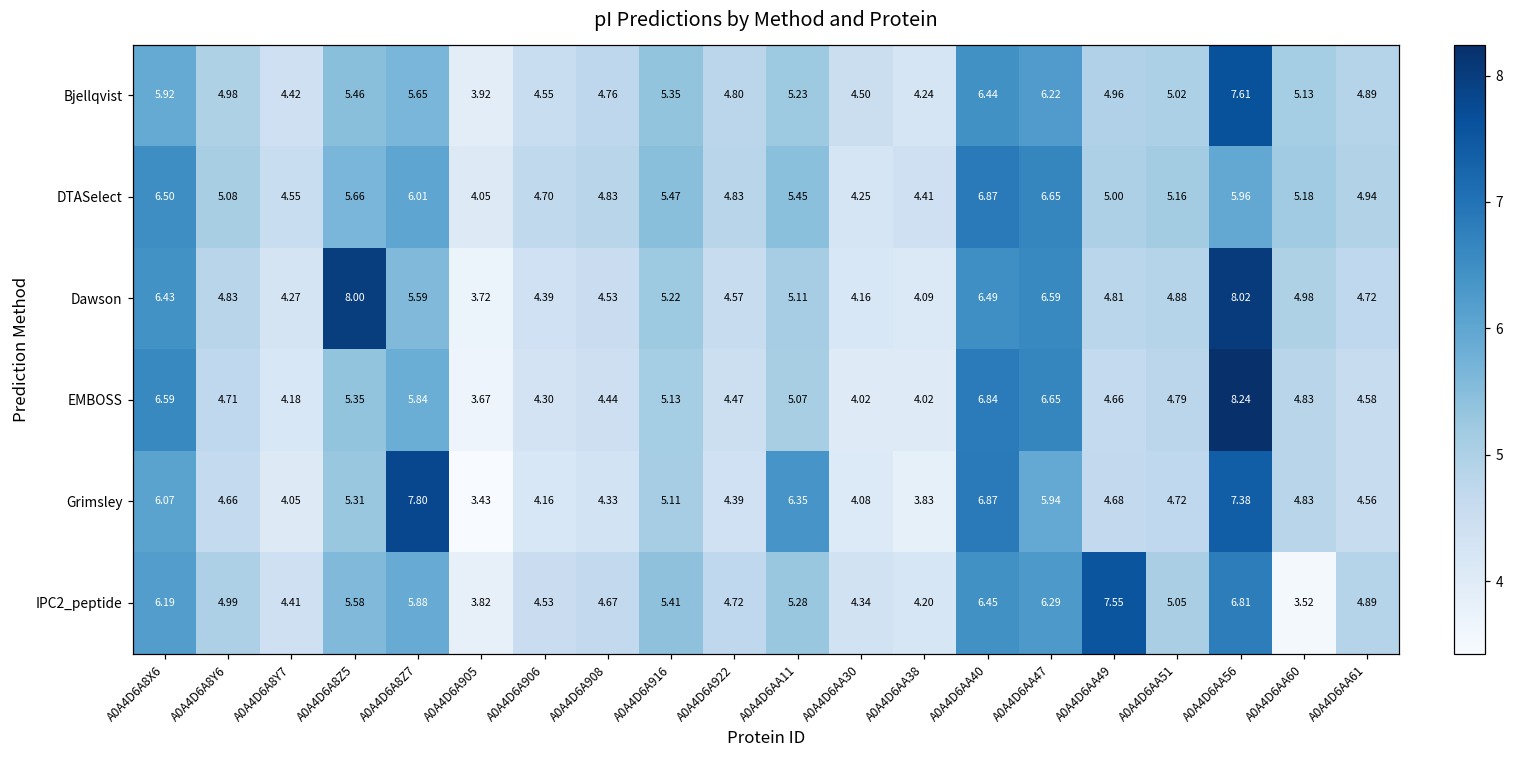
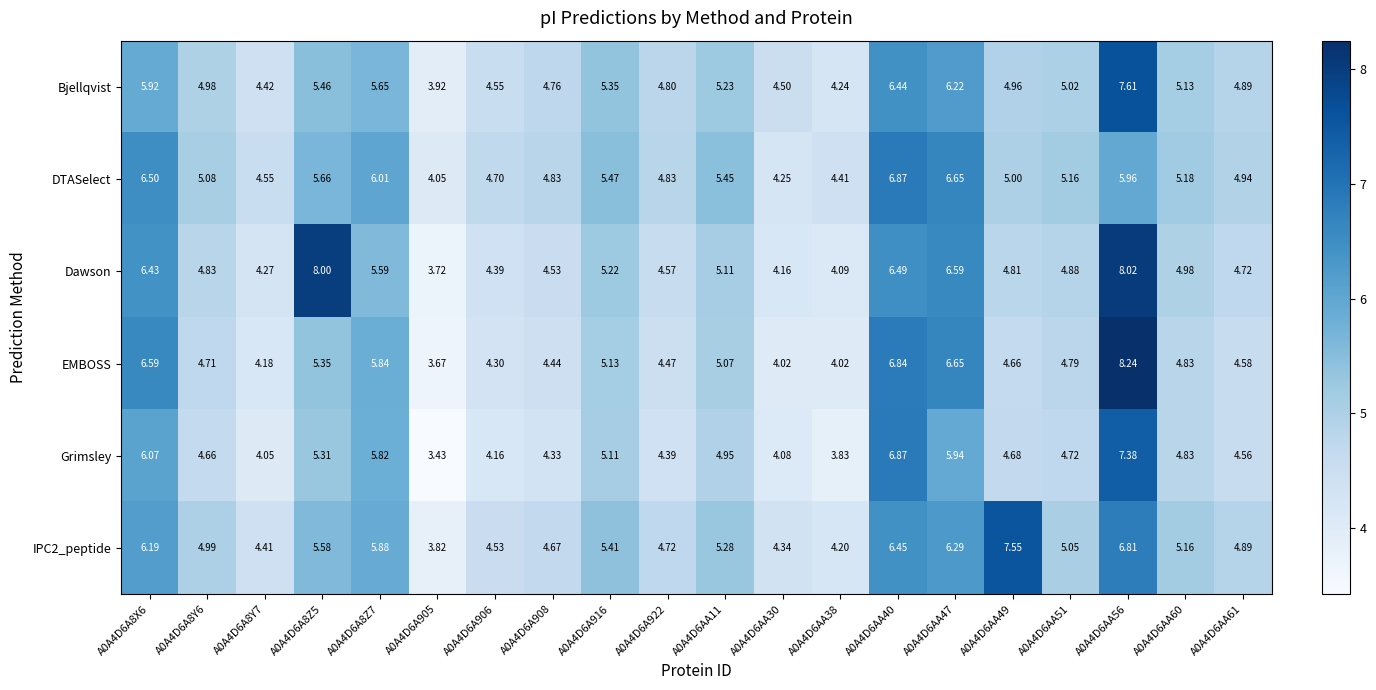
  {
    "Bjellqvist": {
      "A0A4D6A8X6": 5.92,
      "A0A4D6A8Y6": 4.98,
      "A0A4D6A8Y7": 4.42,
      "A0A4D6A8Z5": 5.46,
      "A0A4D6A8Z7": 5.65,
      "A0A4D6A905": 3.92,
      "A0A4D6A906": 4.55,
      "A0A4D6A908": 4.76,
      "A0A4D6A916": 5.35,
      "A0A4D6A922": 4.80,
      "A0A4D6AA11": 5.23,
      "A0A4D6AA30": 4.50,
      "A0A4D6AA38": 4.24,
      "A0A4D6AA40": 6.44,
      "A0A4D6AA47": 6.22,
      "A0A4D6AA49": 4.96,
      "A0A4D6AA51": 5.02,
      "A0A4D6AA56": 7.61,
      "A0A4D6AA60": 5.13,
      "A0A4D6AA61": 4.89
    },
    "DTASelect": {
      "A0A4D6A8X6": 6.50,
      "A0A4D6A8Y6": 5.08,
      "A0A4D6A8Y7": 4.55,
      "A0A4D6A8Z5": 5.66,
      "A0A4D6A8Z7": 6.01,
      "A0A4D6A905": 4.05,
      "A0A4D6A906": 4.70,
      "A0A4D6A908": 4.83,
      "A0A4D6A916": 5.47,
      "A0A4D6A922": 4.83,
      "A0A4D6AA11": 5.45,
      "A0A4D6AA30": 4.25,
      "A0A4D6AA38": 4.41,
      "A0A4D6AA40": 6.87,
      "A0A4D6AA47": 6.65,
      "A0A4D6AA49": 5.00,
      "A0A4D6AA51": 5.16,
      "A0A4D6AA56": 5.96,
      "A0A4D6AA60": 5.18,
      "A0A4D6AA61": 4.94
    },
    "Dawson": {
      "A0A4D6A8X6": 6.43,
      "A0A4D6A8Y6": 4.83,
      "A0A4D6A8Y7": 4.27,
      "A0A4D6A8Z5": 8.00,
      "A0A4D6A8Z7": 5.59,
      "A0A4D6A905": 3.72,
      "A0A4D6A906": 4.39,
      "A0A4D6A908": 4.53,
      "A0A4D6A916": 5.22,
      "A0A4D6A922": 4.57,
      "A0A4D6AA11": 5.11,
      "A0A4D6AA30": 4.16,
      "A0A4D6AA38": 4.09,
      "A0A4D6AA40": 6.49,
      "A0A4D6AA47": 6.59,
      "A0A4D6AA49": 4.81,
      "A0A4D6AA51": 4.88,
      "A0A4D6AA56": 8.02,
      "A0A4D6AA60": 4.98,
      "A0A4D6AA61": 4.72
    },
    "EMBOSS": {
      "A0A4D6A8X6": 6.59,
      "A0A4D6A8Y6": 4.71,
      "A0A4D6A8Y7": 4.18,
      "A0A4D6A8Z5": 5.35,
      "A0A4D6A8Z7": 5.84,
      "A0A4D6A905": 3.67,
      "A0A4D6A906": 4.30,
      "A0A4D6A908": 4.44,
      "A0A4D6A916": 5.13,
      "A0A4D6A922": 4.47,
      "A0A4D6AA11": 5.07,
      "A0A4D6AA30": 4.02,
      "A0A4D6AA38": 4.02,
      "A0A4D6AA40": 6.84,
      "A0A4D6AA47": 6.65,
      "A0A4D6AA49": 4.66,
      "A0A4D6AA51": 4.79,
      "A0A4D6AA56": 8.24,
      "A0A4D6AA60": 4.83,
      "A0A4D6AA61": 4.58
    },
    "Grimsley": {
      "A0A4D6A8X6": 6.07,
      "A0A4D6A8Y6": 4.66,
      "A0A4D6A8Y7": 4.05,
      "A0A4D6A8Z5": 5.31,
-     "A0A4D6A8Z7": 7.80,
+     "A0A4D6A8Z7": 5.82,
      "A0A4D6A905": 3.43,
      "A0A4D6A906": 4.16,
      "A0A4D6A908": 4.33,
      "A0A4D6A916": 5.11,
      "A0A4D6A922": 4.39,
-     "A0A4D6AA11": 6.35,
+     "A0A4D6AA11": 4.95,
      "A0A4D6AA30": 4.08,
      "A0A4D6AA38": 3.83,
      "A0A4D6AA40": 6.87,
      "A0A4D6AA47": 5.94,
      "A0A4D6AA49": 4.68,
      "A0A4D6AA51": 4.72,
      "A0A4D6AA56": 7.38,
      "A0A4D6AA60": 4.83,
      "A0A4D6AA61": 4.56
    },
    "IPC2_peptide": {
      "A0A4D6A8X6": 6.19,
      "A0A4D6A8Y6": 4.99,
      "A0A4D6A8Y7": 4.41,
      "A0A4D6A8Z5": 5.58,
      "A0A4D6A8Z7": 5.88,
      "A0A4D6A905": 3.82,
      "A0A4D6A906": 4.53,
      "A0A4D6A908": 4.67,
      "A0A4D6A916": 5.41,
      "A0A4D6A922": 4.72,
      "A0A4D6AA11": 5.28,
      "A0A4D6AA30": 4.34,
      "A0A4D6AA38": 4.20,
      "A0A4D6AA40": 6.45,
      "A0A4D6AA47": 6.29,
      "A0A4D6AA49": 7.55,
      "A0A4D6AA51": 5.05,
      "A0A4D6AA56": 6.81,
-     "A0A4D6AA60": 3.52,
+     "A0A4D6AA60": 5.16,
      "A0A4D6AA61": 4.89
    }
  }
